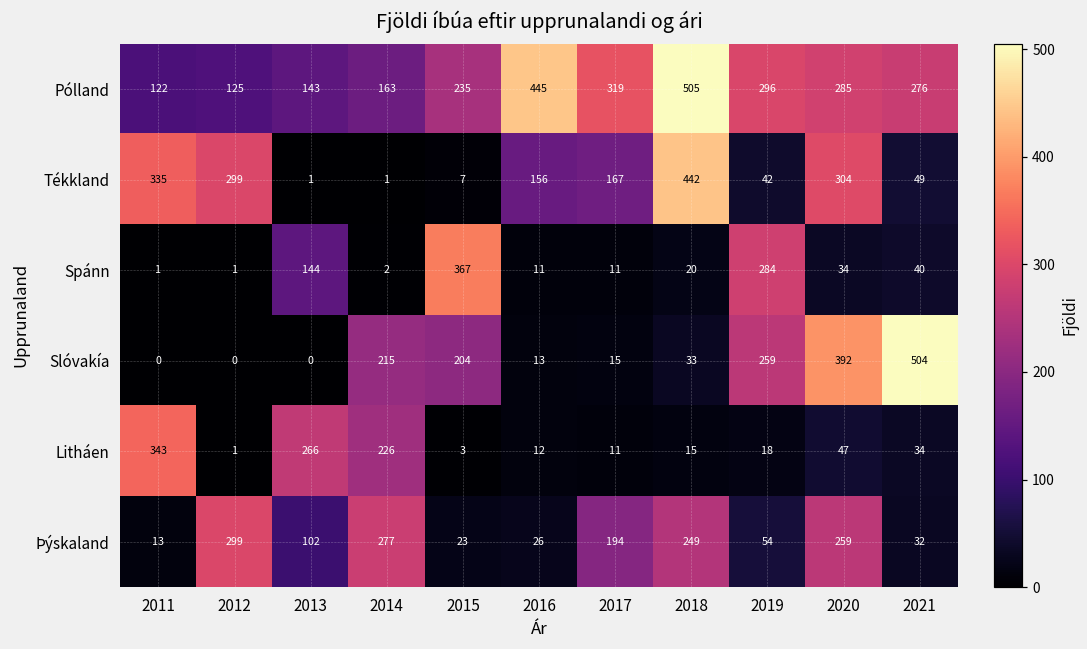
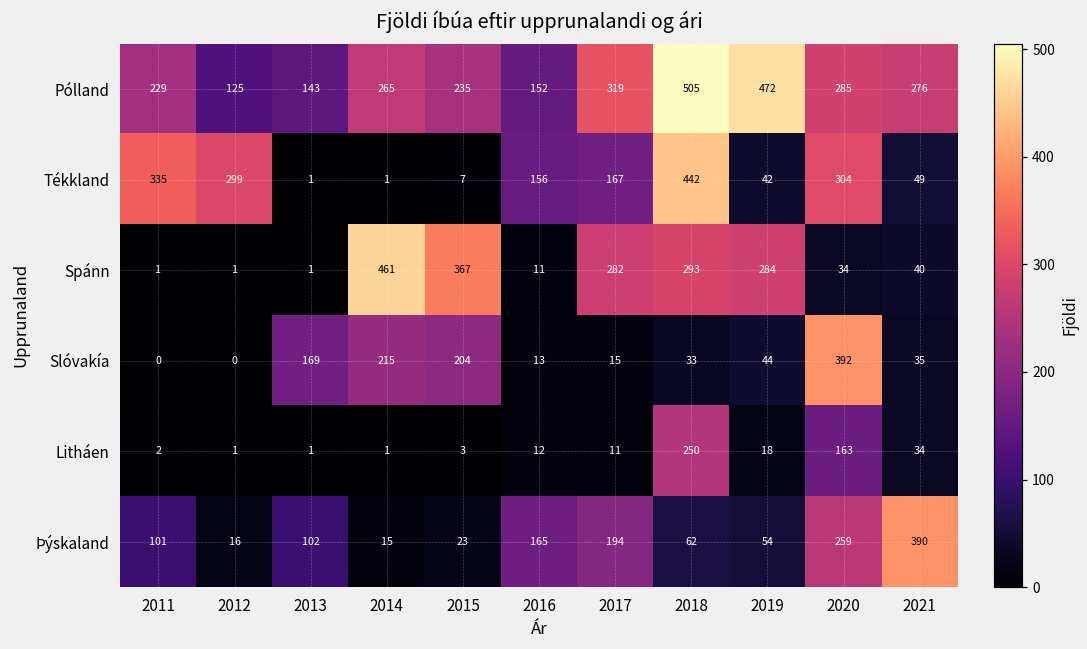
  {
    "Pólland": {
-     "2011": 122,
+     "2011": 229,
      "2012": 125,
      "2013": 143,
-     "2014": 163,
+     "2014": 265,
      "2015": 235,
-     "2016": 445,
+     "2016": 152,
      "2017": 319,
      "2018": 505,
-     "2019": 296,
+     "2019": 472,
      "2020": 285,
      "2021": 276
    },
    "Tékkland": {
      "2011": 335,
      "2012": 299,
      "2013": 1,
      "2014": 1,
      "2015": 7,
      "2016": 156,
      "2017": 167,
      "2018": 442,
      "2019": 42,
      "2020": 304,
      "2021": 49
    },
    "Spánn": {
      "2011": 1,
      "2012": 1,
-     "2013": 144,
-     "2014": 2,
+     "2013": 1,
+     "2014": 461,
      "2015": 367,
      "2016": 11,
-     "2017": 11,
-     "2018": 20,
+     "2017": 282,
+     "2018": 293,
      "2019": 284,
      "2020": 34,
      "2021": 40
    },
    "Slóvakía": {
      "2011": 0,
      "2012": 0,
-     "2013": 0,
+     "2013": 169,
      "2014": 215,
      "2015": 204,
      "2016": 13,
      "2017": 15,
      "2018": 33,
-     "2019": 259,
+     "2019": 44,
      "2020": 392,
-     "2021": 504
+     "2021": 35
    },
    "Litháen": {
-     "2011": 343,
+     "2011": 2,
      "2012": 1,
-     "2013": 266,
-     "2014": 226,
+     "2013": 1,
+     "2014": 1,
      "2015": 3,
      "2016": 12,
      "2017": 11,
-     "2018": 15,
+     "2018": 250,
      "2019": 18,
-     "2020": 47,
+     "2020": 163,
      "2021": 34
    },
    "Þýskaland": {
-     "2011": 13,
-     "2012": 299,
+     "2011": 101,
+     "2012": 16,
      "2013": 102,
-     "2014": 277,
+     "2014": 15,
      "2015": 23,
-     "2016": 26,
+     "2016": 165,
      "2017": 194,
-     "2018": 249,
+     "2018": 62,
      "2019": 54,
      "2020": 259,
-     "2021": 32
+     "2021": 390
    }
  }
